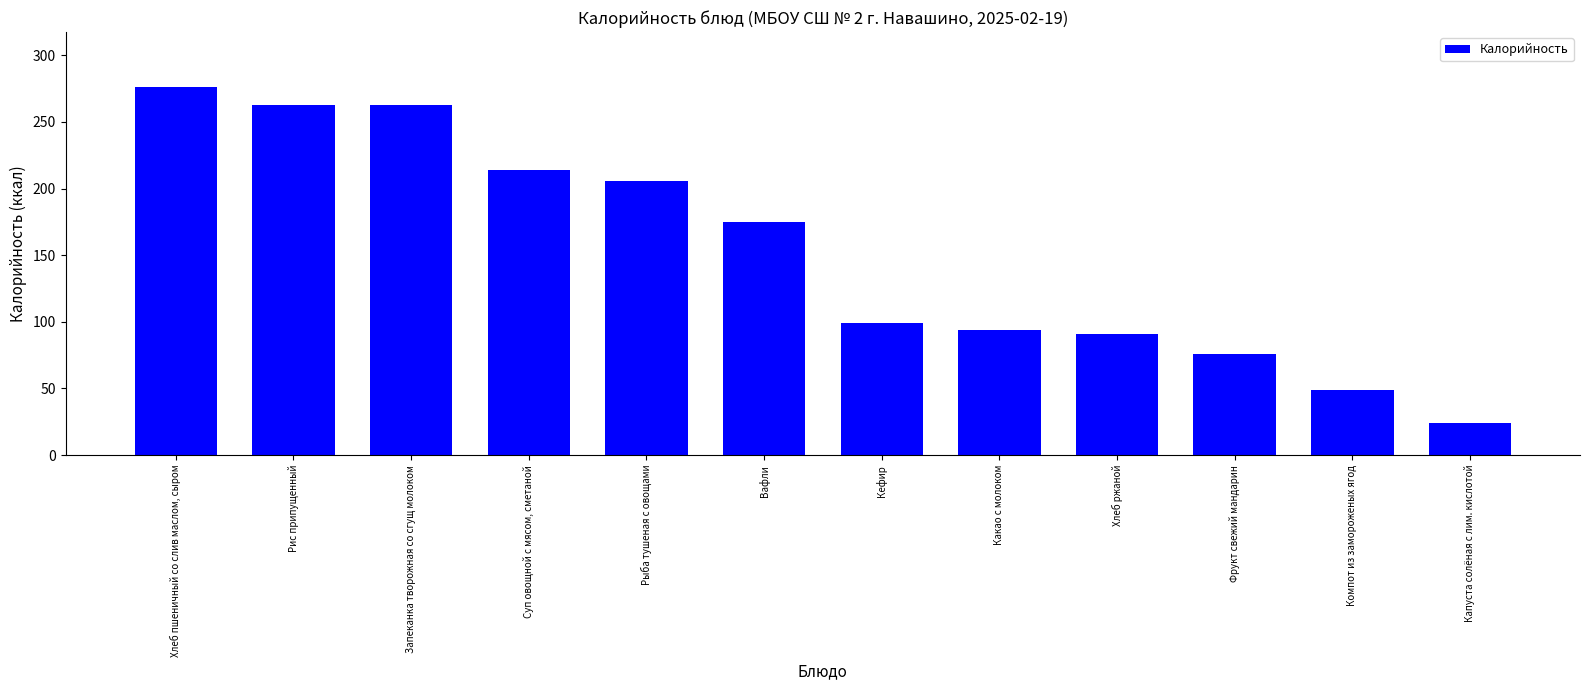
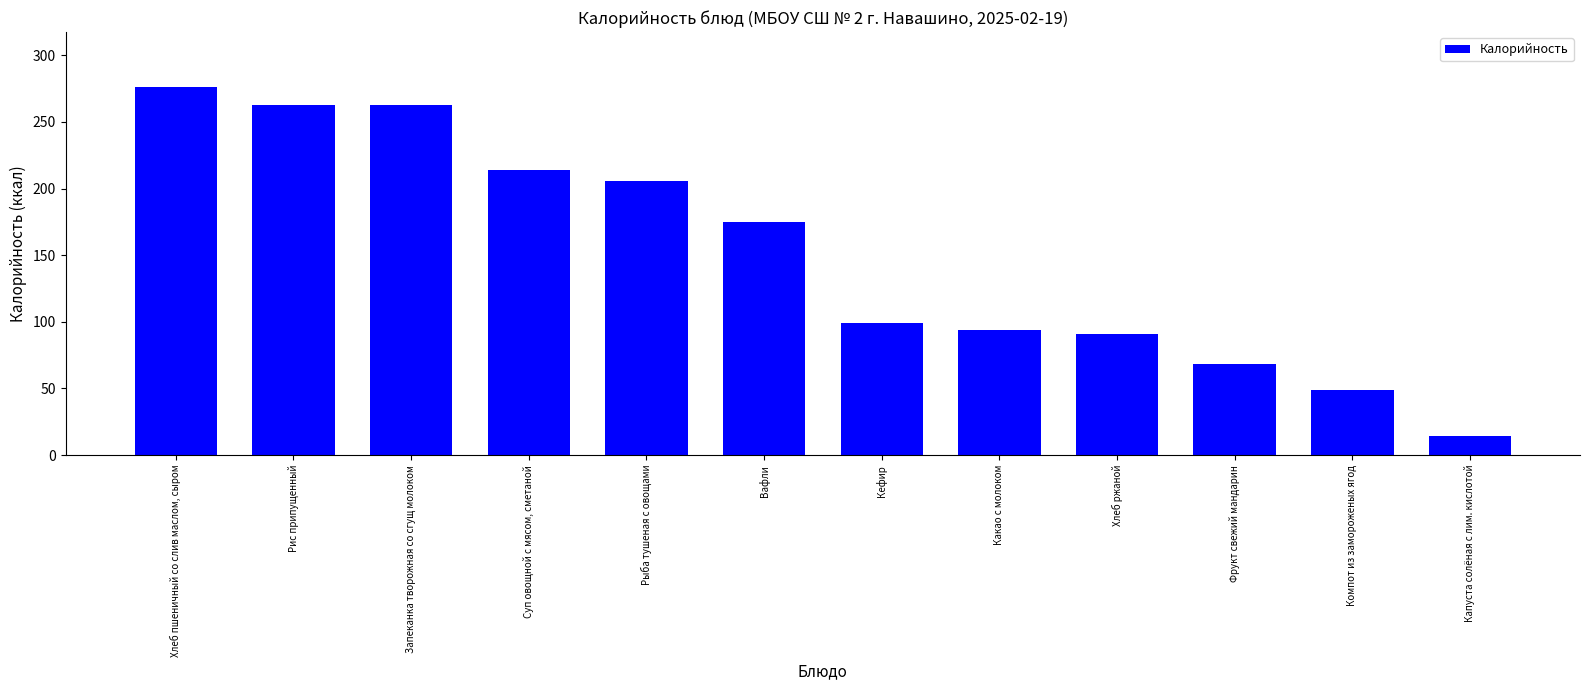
  {
    "Хлеб пшеничный со слив маслом, сыром": 276,
    "Рис припущенный": 263,
    "Запеканка творожная со сгущ молоком": 263,
    "Суп овощной с мясом, сметаной": 214,
    "Рыба тушеная с овощами": 206,
    "Вафли": 175,
    "Кефир": 99,
    "Какао с молоком": 94,
    "Хлеб ржаной": 91,
-   "Фрукт свежий мандарин": 76,
+   "Фрукт свежий мандарин": 69,
    "Компот из замороженых ягод": 49,
-   "Капуста солёная с лим. кислотой": 24
+   "Капуста солёная с лим. кислотой": 14
  }
